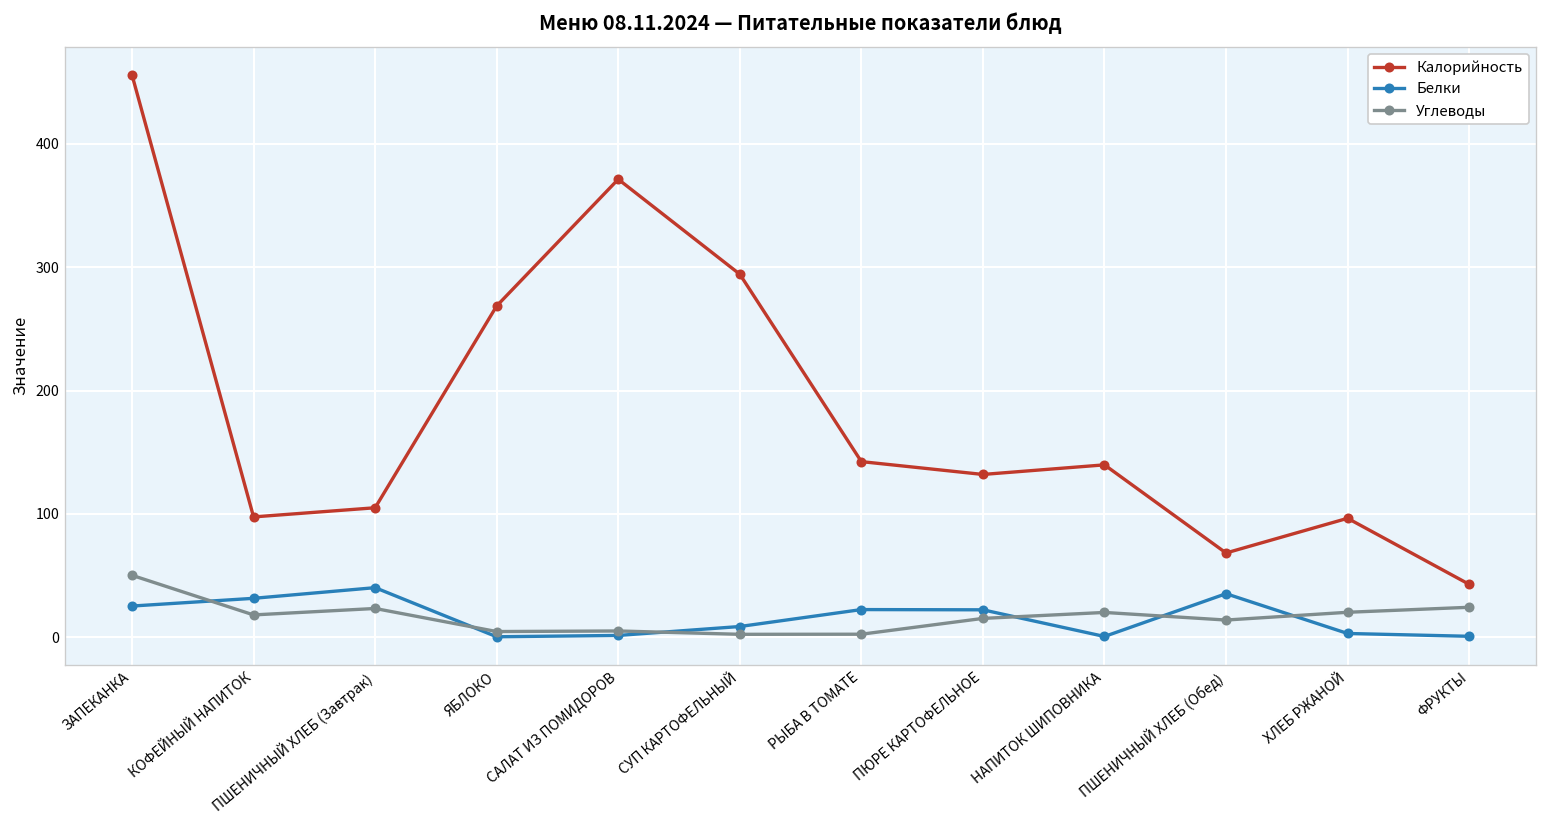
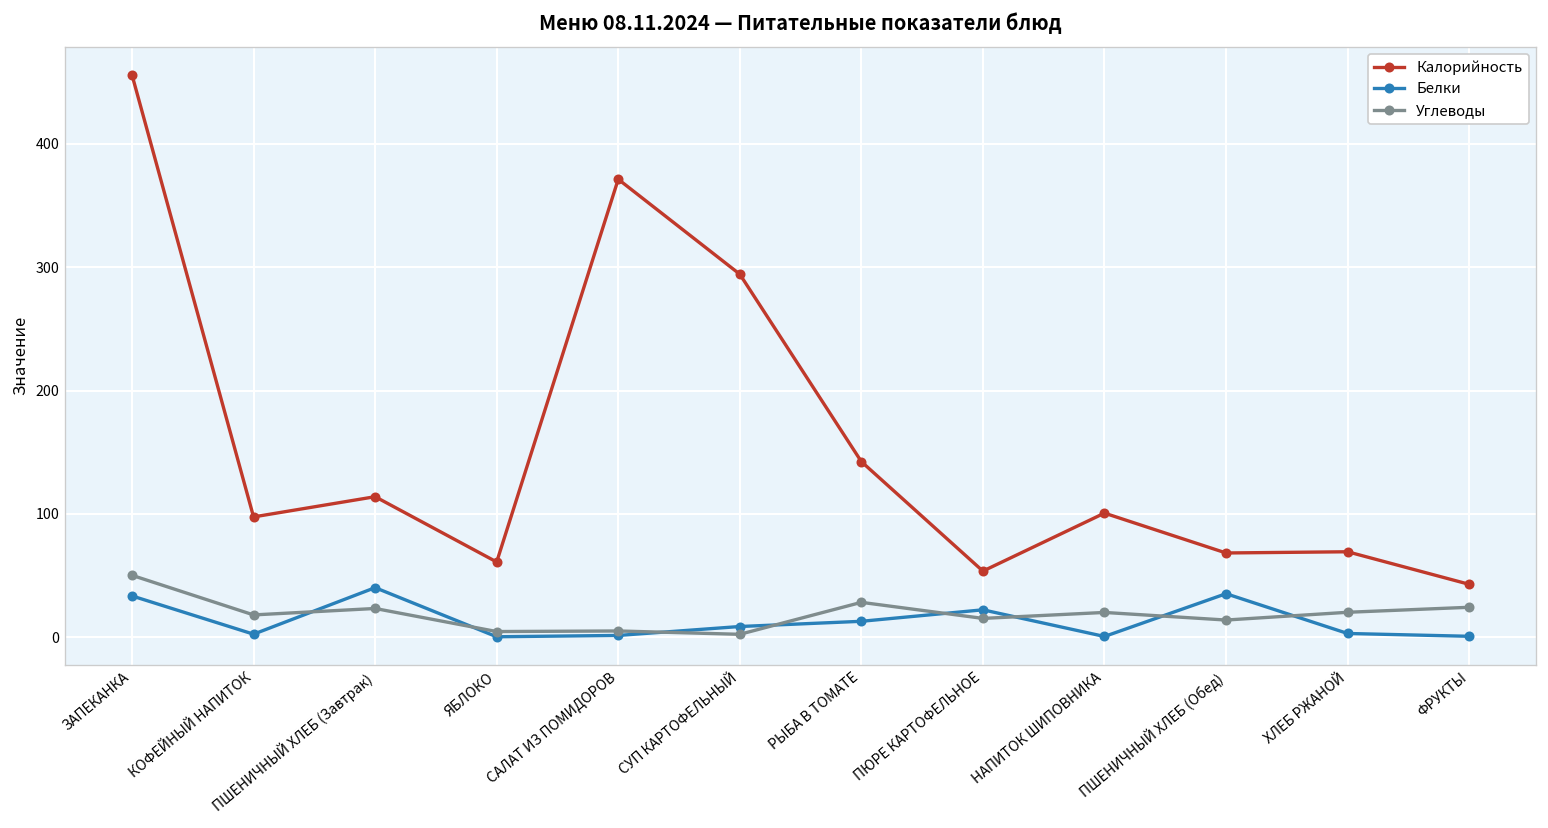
  {
    "Калорийность": {
      "ЗАПЕКАНКА": 456,
      "КОФЕЙНЫЙ НАПИТОК": 98,
-     "ПШЕНИЧНЫЙ ХЛЕБ (Завтрак)": 105,
-     "ЯБЛОКО": 269,
+     "ПШЕНИЧНЫЙ ХЛЕБ (Завтрак)": 114,
+     "ЯБЛОКО": 61,
      "САЛАТ ИЗ ПОМИДОРОВ": 371,
      "СУП КАРТОФЕЛЬНЫЙ": 294,
      "РЫБА В ТОМАТЕ": 142,
-     "ПЮРЕ КАРТОФЕЛЬНОЕ": 132,
-     "НАПИТОК ШИПОВНИКА": 140,
+     "ПЮРЕ КАРТОФЕЛЬНОЕ": 54,
+     "НАПИТОК ШИПОВНИКА": 101,
      "ПШЕНИЧНЫЙ ХЛЕБ (Обед)": 68,
-     "ХЛЕБ РЖАНОЙ": 96,
+     "ХЛЕБ РЖАНОЙ": 69,
      "ФРУКТЫ": 43
    },
    "Белки": {
-     "ЗАПЕКАНКА": 25,
-     "КОФЕЙНЫЙ НАПИТОК": 32,
+     "ЗАПЕКАНКА": 34,
+     "КОФЕЙНЫЙ НАПИТОК": 3,
      "ПШЕНИЧНЫЙ ХЛЕБ (Завтрак)": 40,
      "ЯБЛОКО": 1,
      "САЛАТ ИЗ ПОМИДОРОВ": 2,
      "СУП КАРТОФЕЛЬНЫЙ": 9,
-     "РЫБА В ТОМАТЕ": 23,
+     "РЫБА В ТОМАТЕ": 13,
      "ПЮРЕ КАРТОФЕЛЬНОЕ": 22,
      "НАПИТОК ШИПОВНИКА": 1,
      "ПШЕНИЧНЫЙ ХЛЕБ (Обед)": 35,
      "ХЛЕБ РЖАНОЙ": 3,
      "ФРУКТЫ": 1
    },
    "Углеводы": {
      "ЗАПЕКАНКА": 50,
      "КОФЕЙНЫЙ НАПИТОК": 18,
      "ПШЕНИЧНЫЙ ХЛЕБ (Завтрак)": 23,
      "ЯБЛОКО": 5,
      "САЛАТ ИЗ ПОМИДОРОВ": 5,
      "СУП КАРТОФЕЛЬНЫЙ": 3,
-     "РЫБА В ТОМАТЕ": 3,
+     "РЫБА В ТОМАТЕ": 28,
      "ПЮРЕ КАРТОФЕЛЬНОЕ": 15,
      "НАПИТОК ШИПОВНИКА": 20,
      "ПШЕНИЧНЫЙ ХЛЕБ (Обед)": 14,
      "ХЛЕБ РЖАНОЙ": 20,
      "ФРУКТЫ": 24
    }
  }
